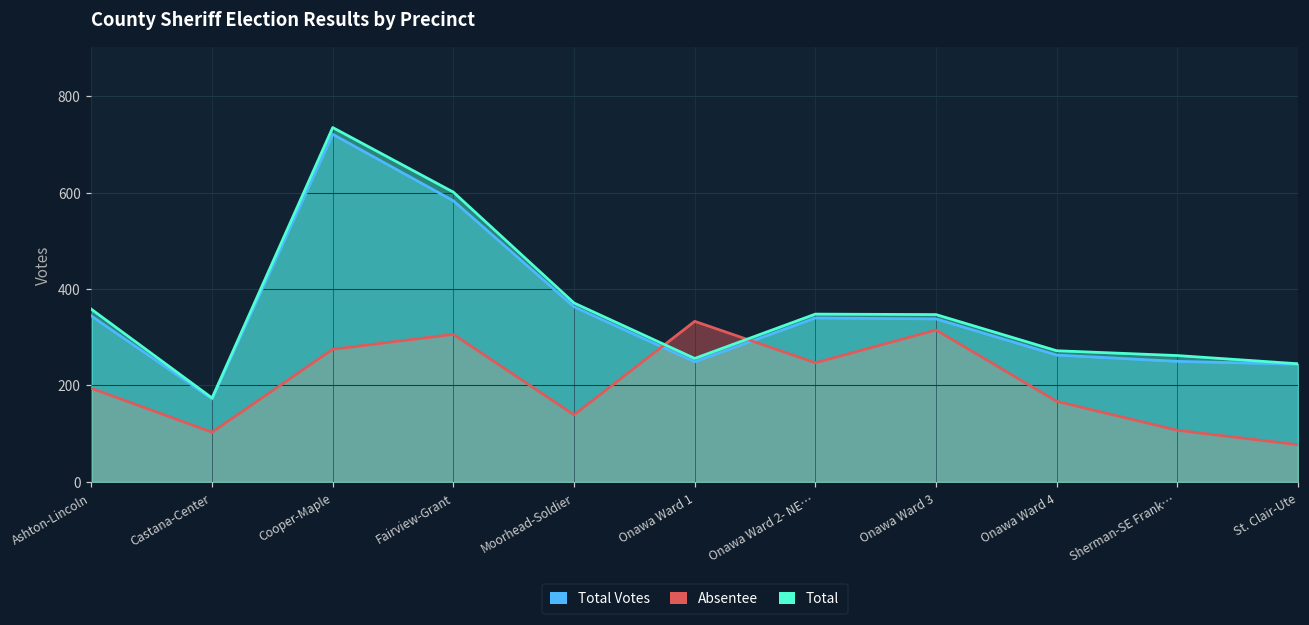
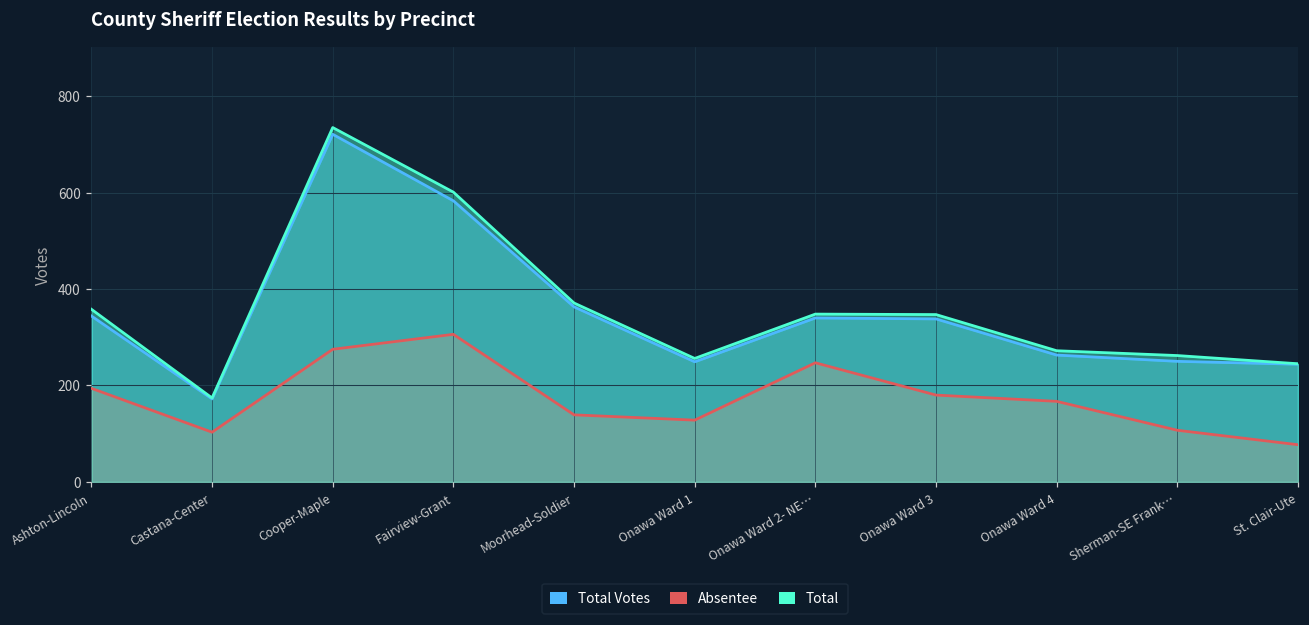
  {
    "Absentee": {
      "Ashton-Lincoln": 190,
      "Castana-Center": 100,
      "Cooper-Maple": 280,
      "Fairview-Grant": 310,
      "Moorhead-Soldier": 140,
-     "Onawa Ward 1": 330,
+     "Onawa Ward 1": 130,
      "Onawa Ward 2- NE…": 250,
-     "Onawa Ward 3": 320,
+     "Onawa Ward 3": 180,
      "Onawa Ward 4": 170,
      "Sherman-SE Frank…": 110,
      "St. Clair-Ute": 80
    }
  }
